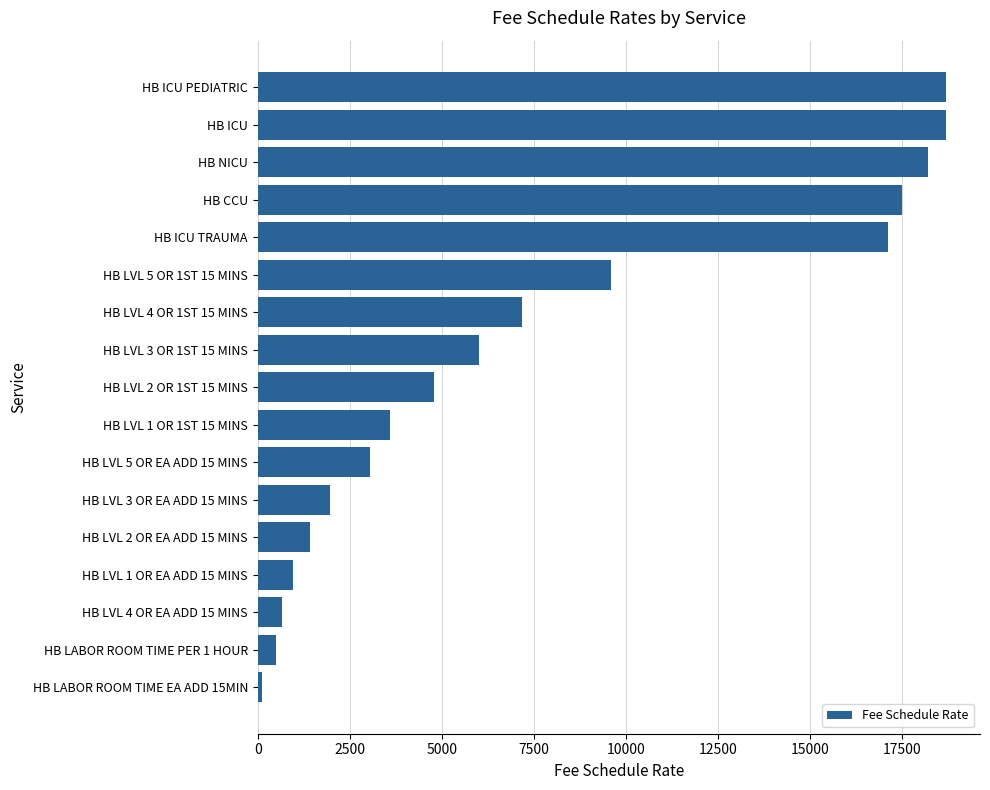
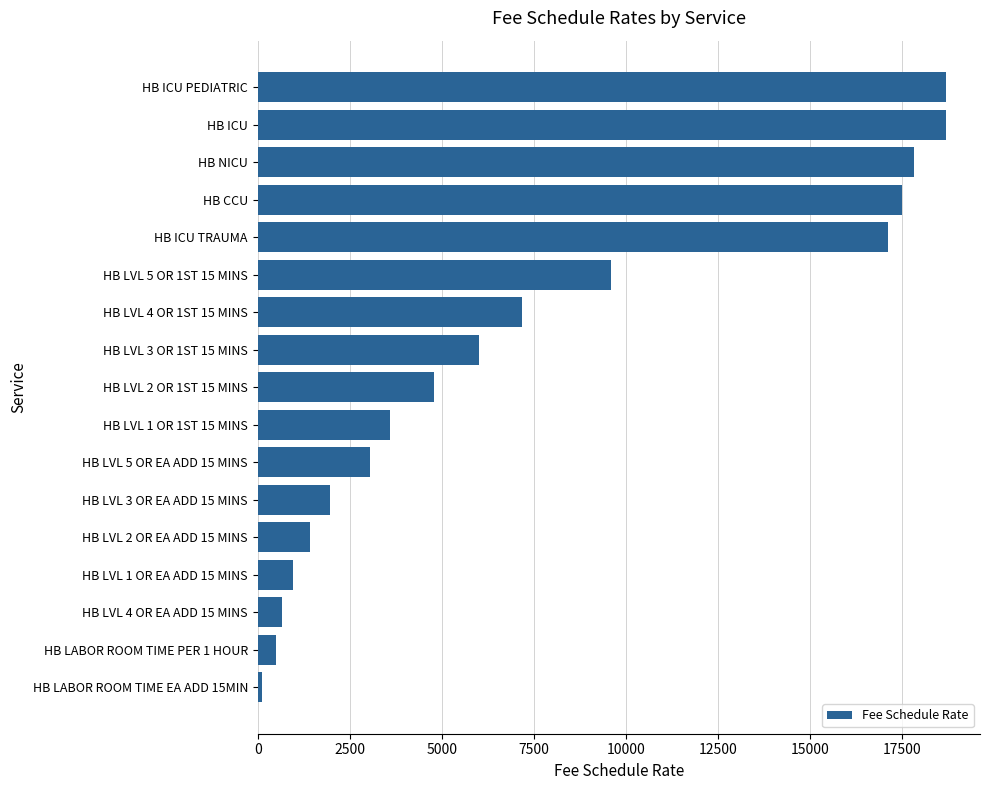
  {
    "HB ICU PEDIATRIC": 18700,
    "HB ICU": 18700,
-   "HB NICU": 18200,
+   "HB NICU": 17800,
    "HB CCU": 17500,
    "HB ICU TRAUMA": 17100,
    "HB LVL 5 OR 1ST 15 MINS": 9600,
    "HB LVL 4 OR 1ST 15 MINS": 7200,
    "HB LVL 3 OR 1ST 15 MINS": 6000,
    "HB LVL 2 OR 1ST 15 MINS": 4800,
    "HB LVL 1 OR 1ST 15 MINS": 3600,
    "HB LVL 5 OR EA ADD 15 MINS": 3100,
    "HB LVL 3 OR EA ADD 15 MINS": 2000,
    "HB LVL 2 OR EA ADD 15 MINS": 1400,
    "HB LVL 1 OR EA ADD 15 MINS": 1000,
    "HB LVL 4 OR EA ADD 15 MINS": 700,
    "HB LABOR ROOM TIME PER 1 HOUR": 500,
    "HB LABOR ROOM TIME EA ADD 15MIN": 100
  }
